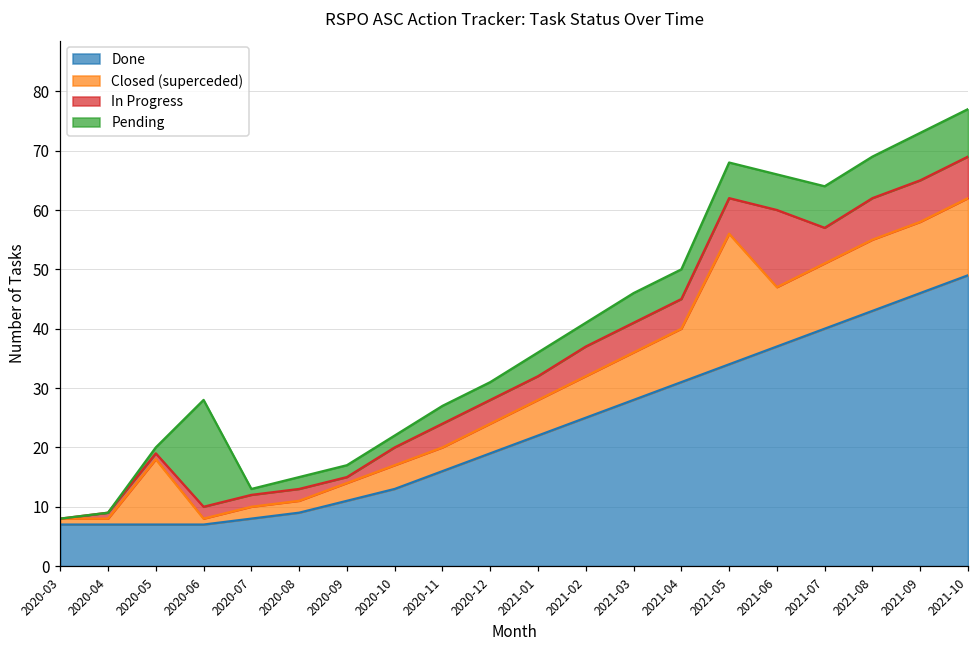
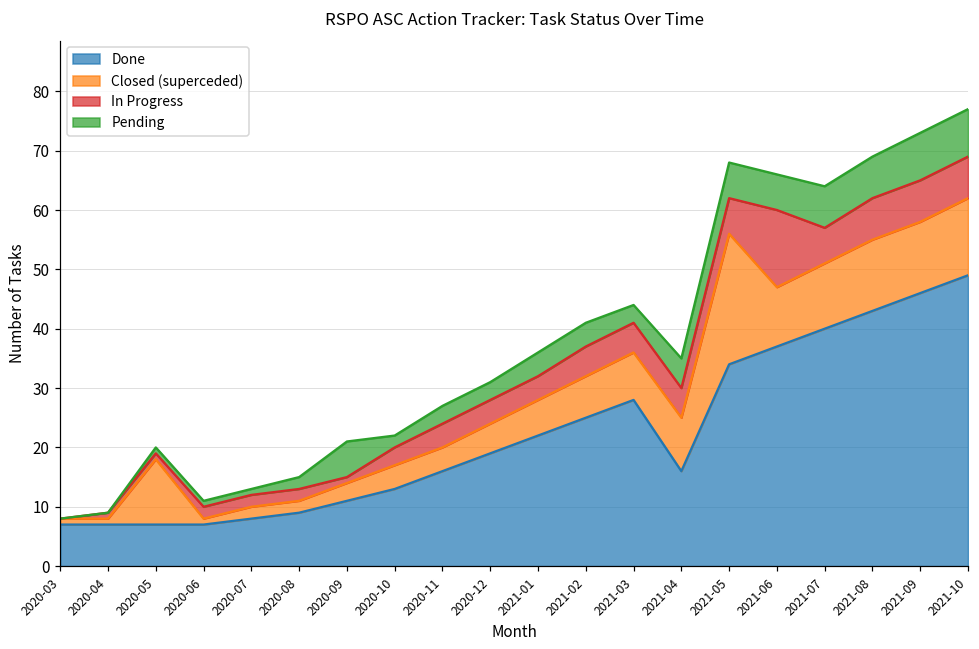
  {
    "Done": {
      "2020-03": 7,
      "2020-04": 7,
      "2020-05": 7,
      "2020-06": 7,
      "2020-07": 8,
      "2020-08": 9,
      "2020-09": 11,
      "2020-10": 13,
      "2020-11": 16,
      "2020-12": 19,
      "2021-01": 22,
      "2021-02": 25,
      "2021-03": 28,
-     "2021-04": 31,
+     "2021-04": 16,
      "2021-05": 34,
      "2021-06": 37,
      "2021-07": 40,
      "2021-08": 43,
      "2021-09": 46,
      "2021-10": 49
    },
    "Closed (superceded)": {
      "2020-04": 1,
      "2020-05": 11,
      "2020-06": 1,
      "2020-07": 2,
      "2020-08": 2,
      "2020-09": 3,
      "2020-10": 4,
      "2020-11": 4,
      "2020-12": 5,
      "2021-01": 6,
      "2021-02": 7,
      "2021-03": 8,
      "2021-04": 9,
      "2021-05": 22,
      "2021-06": 10,
      "2021-07": 11,
      "2021-08": 12,
      "2021-09": 12,
      "2021-10": 13
    },
    "In Progress": {
      "2020-05": 1,
      "2020-06": 2,
      "2020-07": 2,
      "2020-08": 2,
      "2020-09": 1,
      "2020-10": 3,
      "2020-11": 4,
      "2020-12": 4,
      "2021-01": 4,
      "2021-02": 5,
      "2021-03": 5,
      "2021-04": 5,
      "2021-05": 6,
      "2021-06": 13,
      "2021-07": 6,
      "2021-08": 7,
      "2021-09": 7,
      "2021-10": 7
    },
    "Pending": {
      "2020-05": 1,
-     "2020-06": 18,
+     "2020-06": 1,
      "2020-07": 1,
      "2020-08": 2,
-     "2020-09": 2,
+     "2020-09": 6,
      "2020-10": 2,
      "2020-11": 3,
      "2020-12": 3,
      "2021-01": 4,
      "2021-02": 4,
-     "2021-03": 5,
+     "2021-03": 3,
      "2021-04": 5,
      "2021-05": 6,
      "2021-06": 6,
      "2021-07": 7,
      "2021-08": 7,
      "2021-09": 8,
      "2021-10": 8
    }
  }
